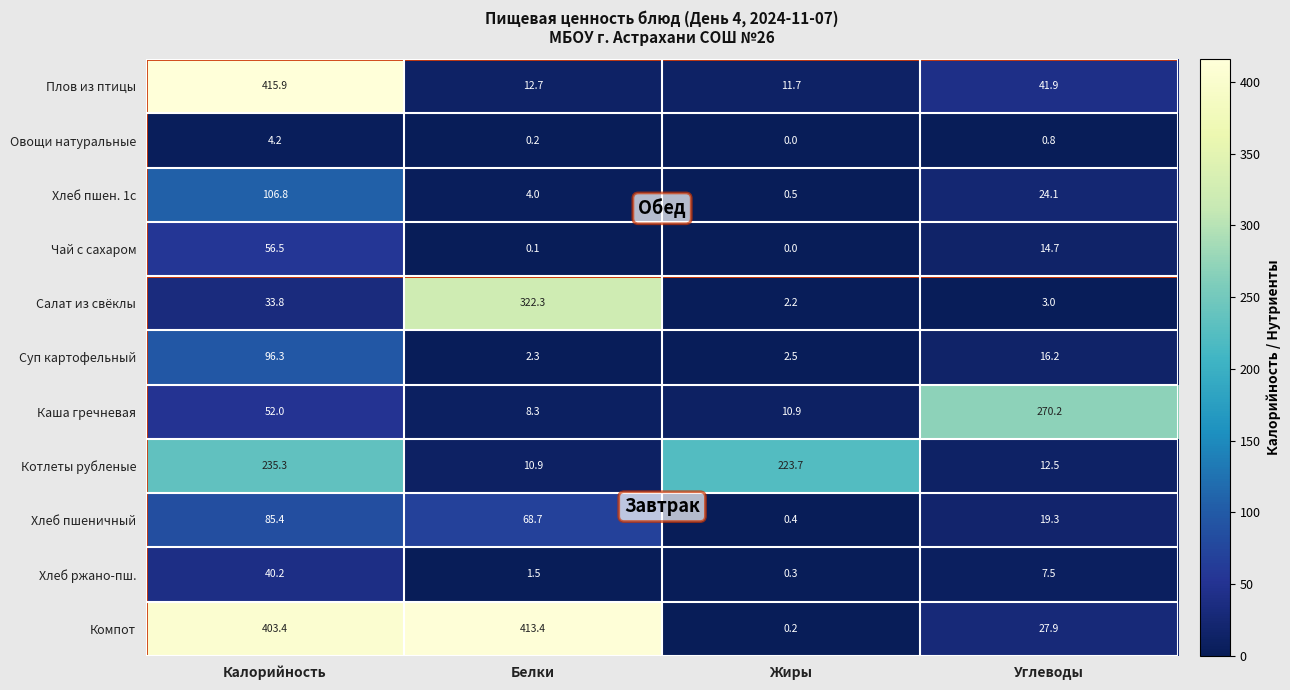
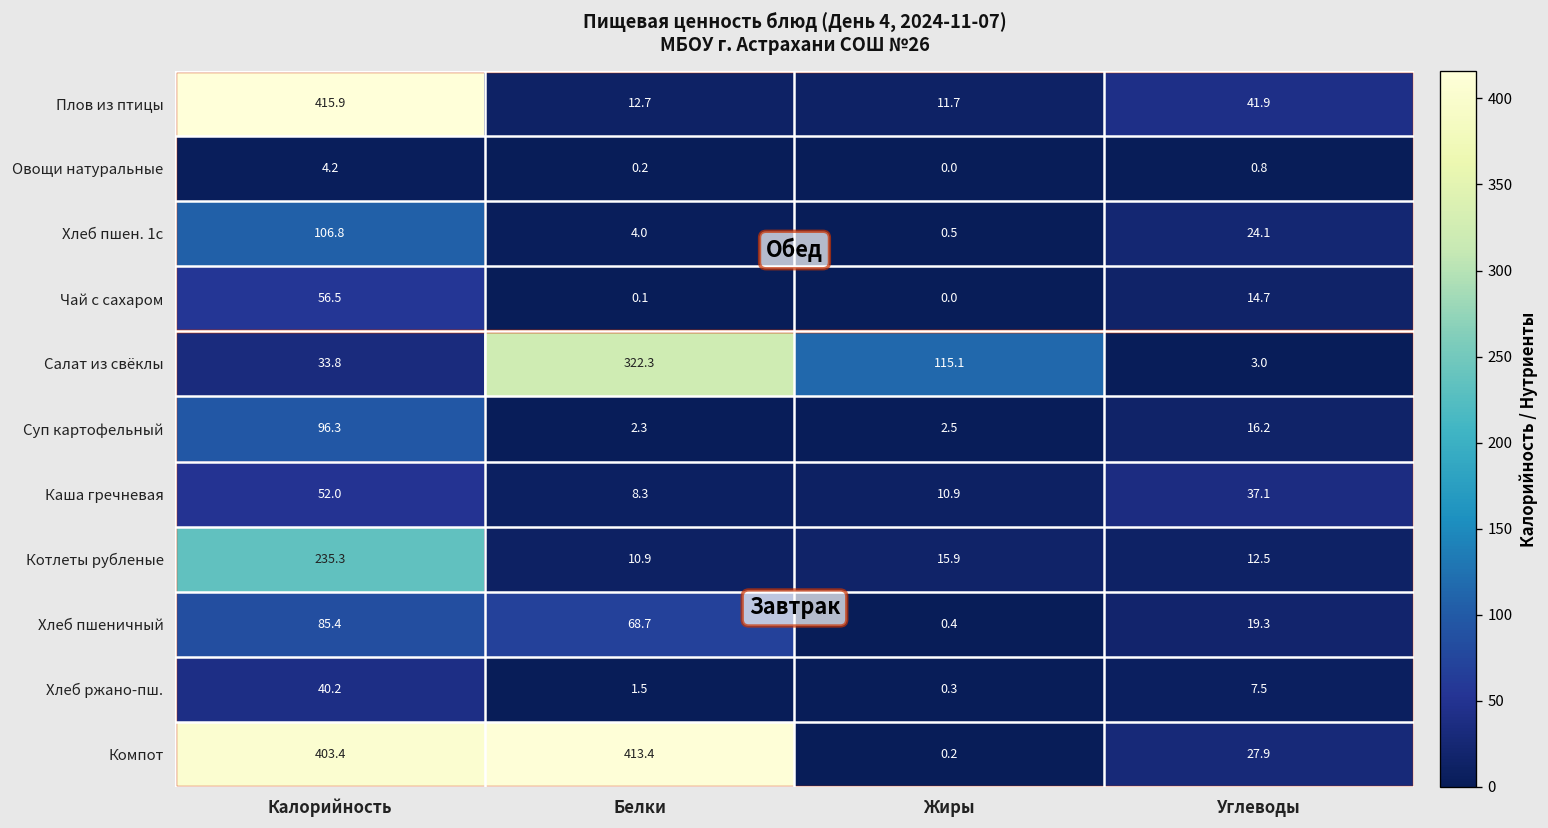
  {
    "Плов из птицы": {
      "Калорийность": 415.9,
      "Белки": 12.7,
      "Жиры": 11.7,
      "Углеводы": 41.9
    },
    "Овощи натуральные": {
      "Калорийность": 4.2,
      "Белки": 0.2,
      "Жиры": 0.0,
      "Углеводы": 0.8
    },
    "Хлеб пшен. 1с": {
      "Калорийность": 106.8,
      "Белки": 4.0,
      "Жиры": 0.5,
      "Углеводы": 24.1
    },
    "Чай с сахаром": {
      "Калорийность": 56.5,
      "Белки": 0.1,
      "Жиры": 0.0,
      "Углеводы": 14.7
    },
    "Салат из свёклы": {
      "Калорийность": 33.8,
      "Белки": 322.3,
-     "Жиры": 2.2,
+     "Жиры": 115.1,
      "Углеводы": 3.0
    },
    "Суп картофельный": {
      "Калорийность": 96.3,
      "Белки": 2.3,
      "Жиры": 2.5,
      "Углеводы": 16.2
    },
    "Каша гречневая": {
      "Калорийность": 52.0,
      "Белки": 8.3,
      "Жиры": 10.9,
-     "Углеводы": 270.2
+     "Углеводы": 37.1
    },
    "Котлеты рубленые": {
      "Калорийность": 235.3,
      "Белки": 10.9,
-     "Жиры": 223.7,
+     "Жиры": 15.9,
      "Углеводы": 12.5
    },
    "Хлеб пшеничный": {
      "Калорийность": 85.4,
      "Белки": 68.7,
      "Жиры": 0.4,
      "Углеводы": 19.3
    },
    "Хлеб ржано-пш.": {
      "Калорийность": 40.2,
      "Белки": 1.5,
      "Жиры": 0.3,
      "Углеводы": 7.5
    },
    "Компот": {
      "Калорийность": 403.4,
      "Белки": 413.4,
      "Жиры": 0.2,
      "Углеводы": 27.9
    }
  }
